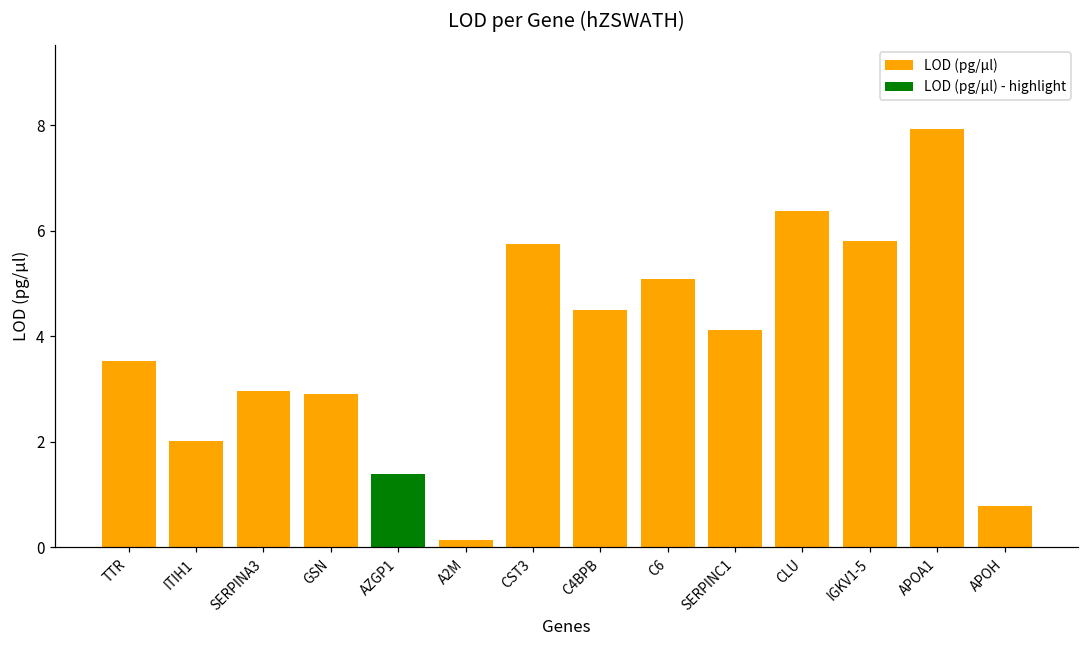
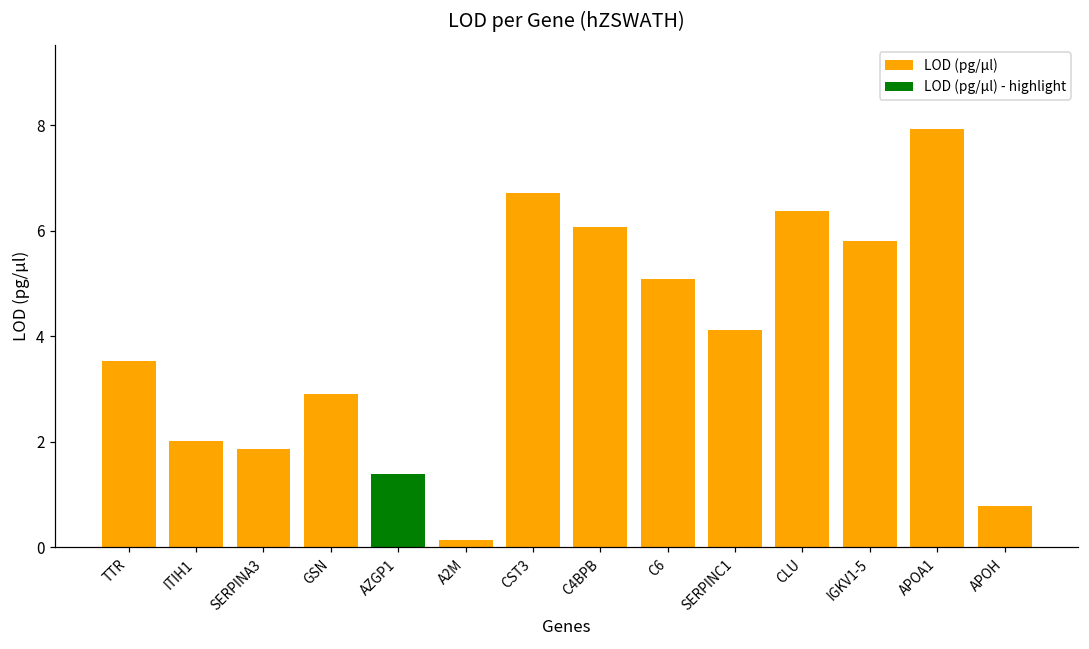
  {
    "TTR": 3.5,
    "ITIH1": 2.0,
-   "SERPINA3": 3.0,
+   "SERPINA3": 1.9,
    "GSN": 2.9,
    "AZGP1": 1.4,
    "A2M": 0.1,
-   "CST3": 5.8,
-   "C4BPB": 4.5,
+   "CST3": 6.7,
+   "C4BPB": 6.1,
    "C6": 5.1,
    "SERPINC1": 4.1,
    "CLU": 6.4,
    "IGKV1-5": 5.8,
    "APOA1": 7.9,
    "APOH": 0.8
  }
